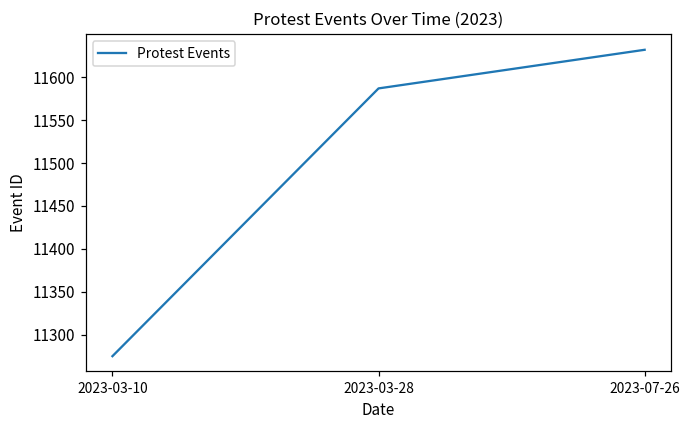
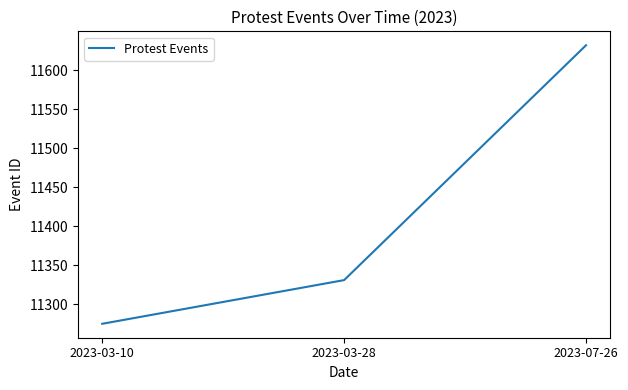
  {
    "2023-03-10": 11280,
-   "2023-03-28": 11590,
+   "2023-03-28": 11330,
    "2023-07-26": 11630
  }
